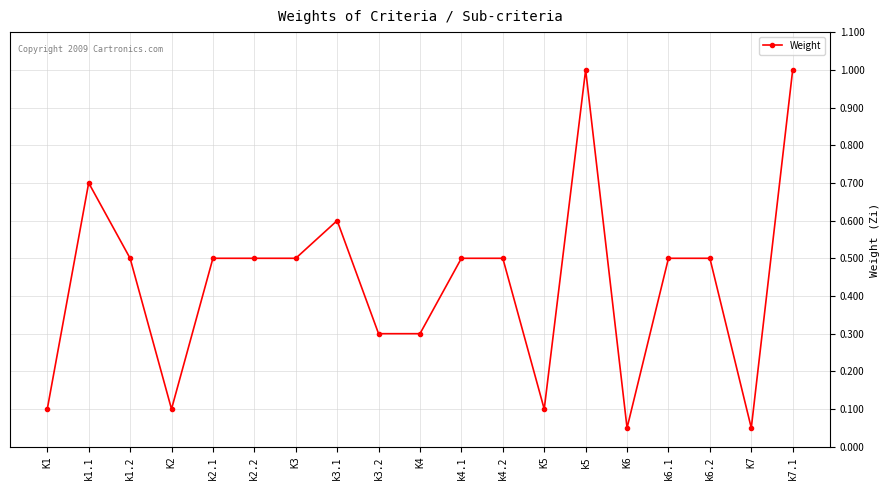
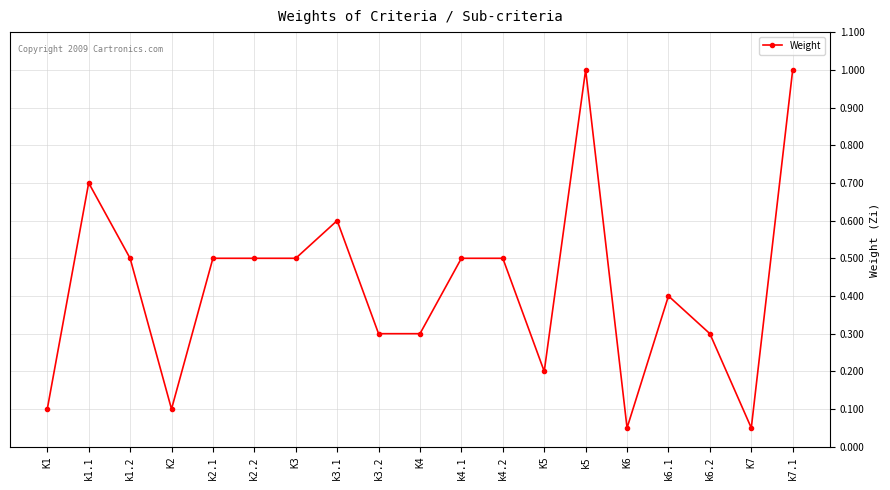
  {
    "K1": 0.1,
    "k1.1": 0.7,
    "k1.2": 0.5,
    "K2": 0.1,
    "k2.1": 0.5,
    "k2.2": 0.5,
    "K3": 0.5,
    "k3.1": 0.6,
    "k3.2": 0.3,
    "K4": 0.3,
    "k4.1": 0.5,
    "k4.2": 0.5,
-   "K5": 0.1,
+   "K5": 0.2,
    "k5": 1.0,
    "K6": 0.05,
-   "k6.1": 0.5,
-   "k6.2": 0.5,
+   "k6.1": 0.4,
+   "k6.2": 0.3,
    "K7": 0.05,
    "k7.1": 1.0
  }
